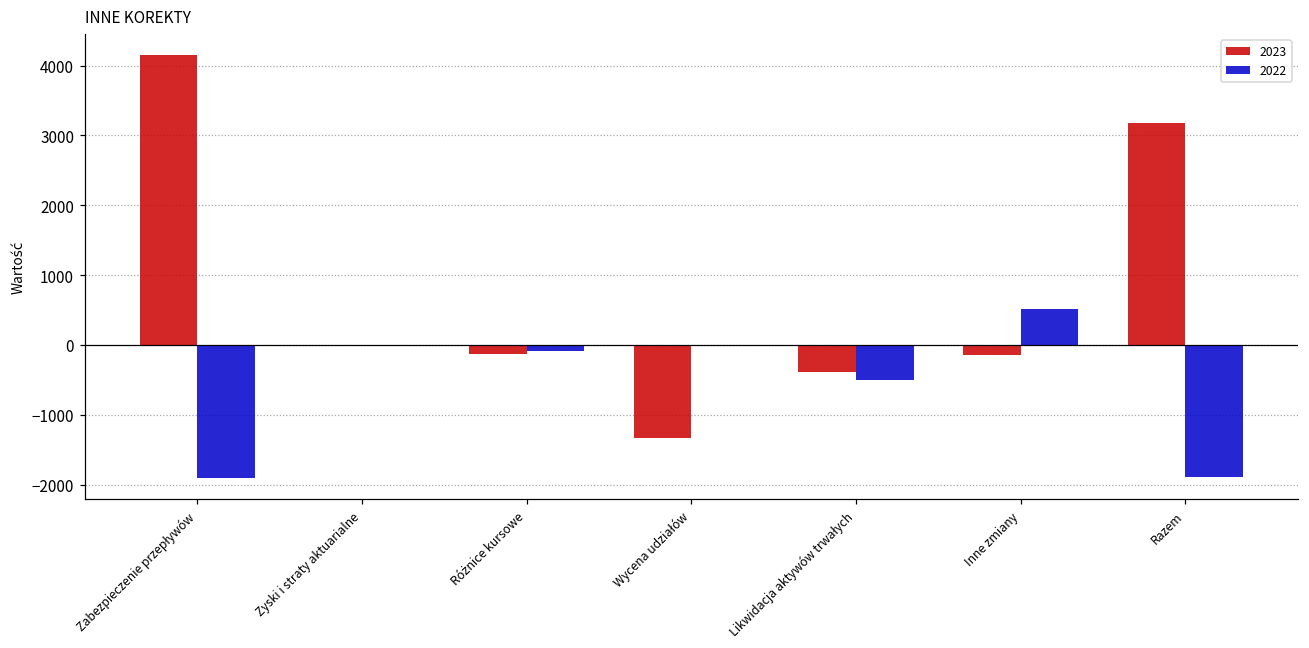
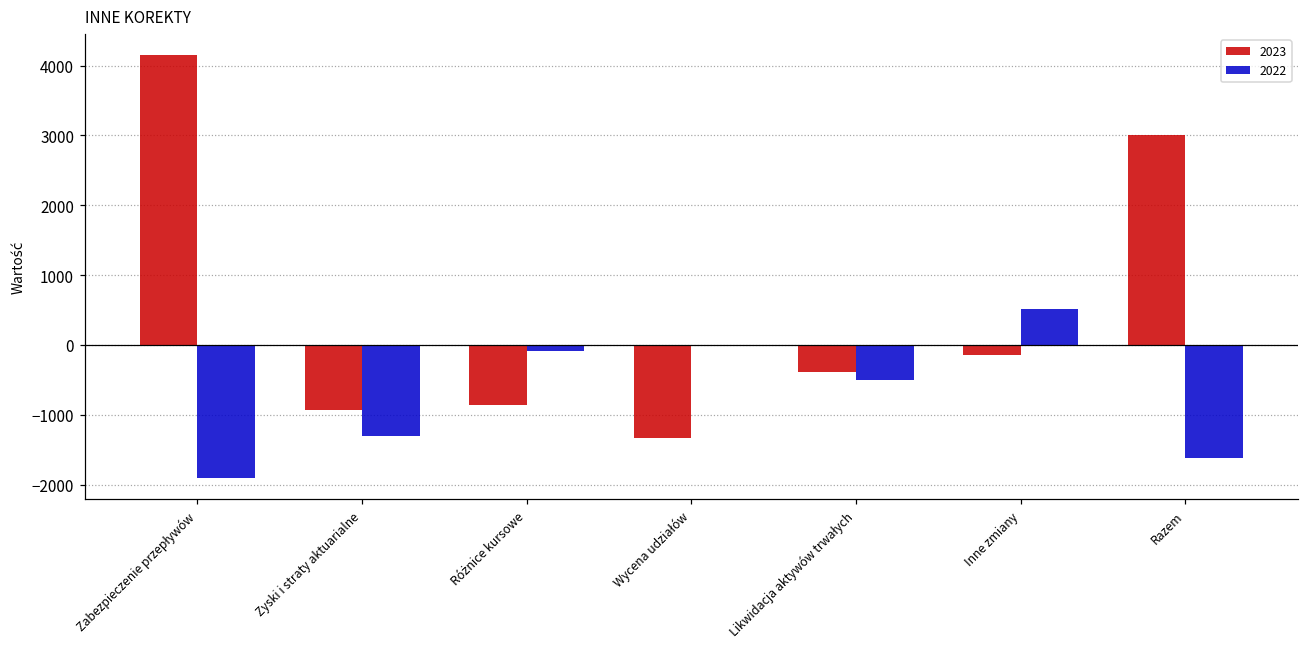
  {
    "2023": {
      "Zabezpieczenie przepływów": 4100,
-     "Zyski i straty aktuarialne": 0,
-     "Różnice kursowe": -100,
+     "Zyski i straty aktuarialne": -900,
+     "Różnice kursowe": -900,
      "Wycena udziałów": -1300,
      "Likwidacja aktywów trwałych": -400,
      "Inne zmiany": -100,
-     "Razem": 3200
+     "Razem": 3000
    },
    "2022": {
      "Zabezpieczenie przepływów": -1900,
-     "Zyski i straty aktuarialne": 0,
+     "Zyski i straty aktuarialne": -1300,
      "Różnice kursowe": -100,
      "Likwidacja aktywów trwałych": -500,
      "Inne zmiany": 500,
-     "Razem": -1900
+     "Razem": -1600
    }
  }
